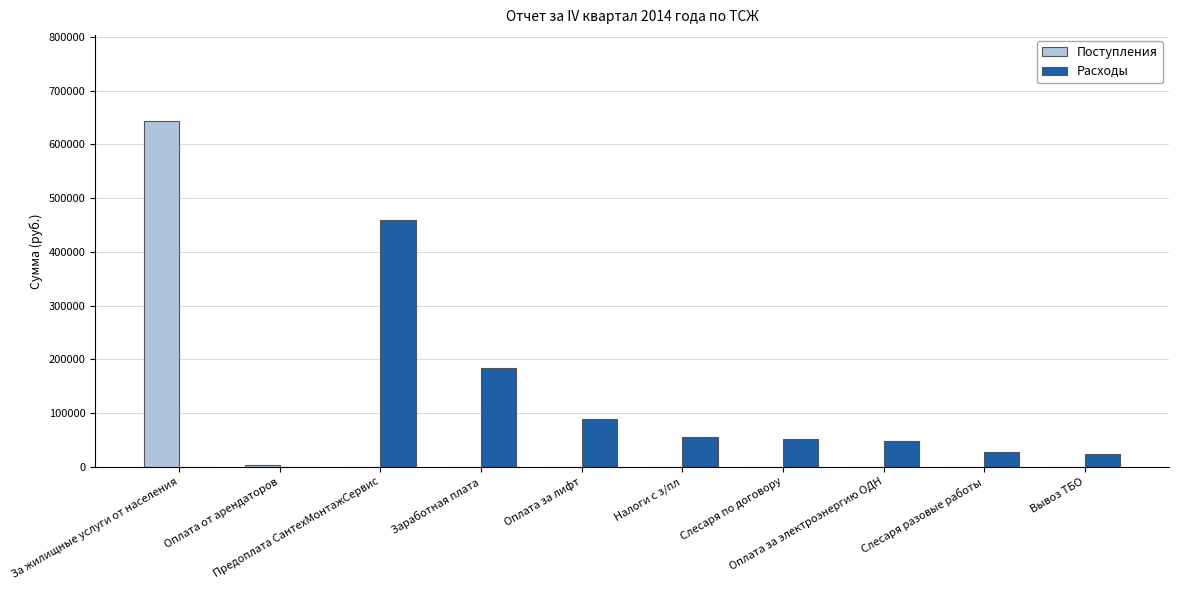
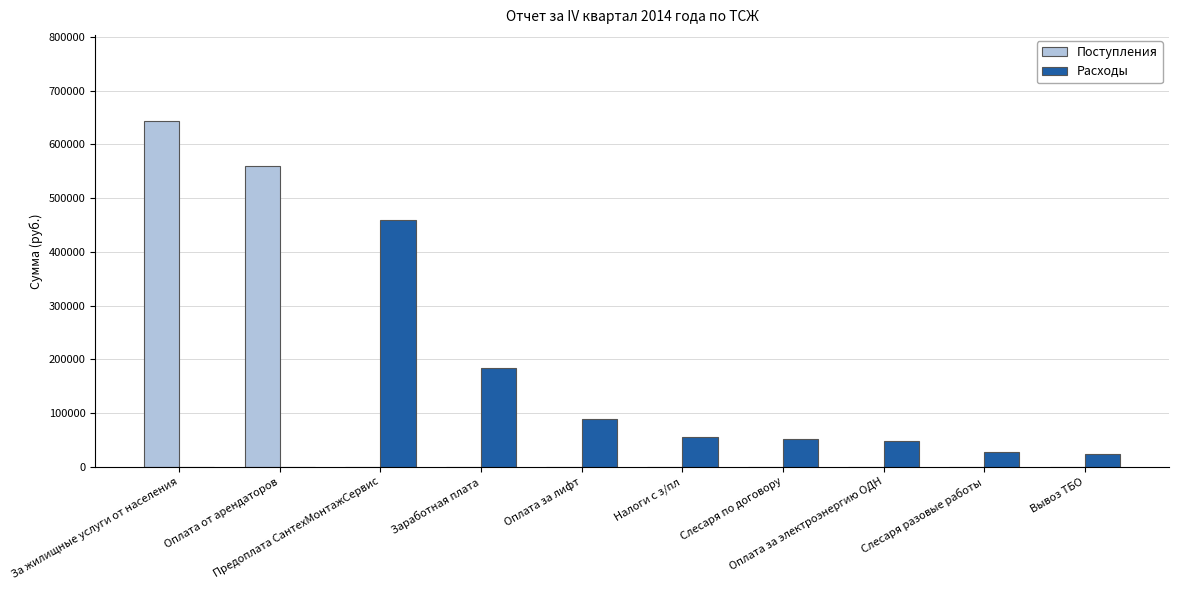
  {
    "Поступления": {
      "За жилищные услуги от населения": 640000,
-     "Оплата от арендаторов": 0,
+     "Оплата от арендаторов": 560000,
      "Предоплата СантехМонтажСервис": 0,
      "Заработная плата": 0,
      "Оплата за лифт": 0,
      "Налоги с з/пл": 0,
      "Слесаря по договору": 0,
      "Оплата за электроэнергию ОДН": 0,
      "Слесаря разовые работы": 0,
      "Вывоз ТБО": 0
    },
    "Расходы": {
      "За жилищные услуги от населения": 0,
      "Оплата от арендаторов": 0,
      "Предоплата СантехМонтажСервис": 460000,
      "Заработная плата": 180000,
      "Оплата за лифт": 90000,
      "Налоги с з/пл": 50000,
      "Слесаря по договору": 50000,
      "Оплата за электроэнергию ОДН": 50000,
      "Слесаря разовые работы": 30000,
      "Вывоз ТБО": 20000
    }
  }
